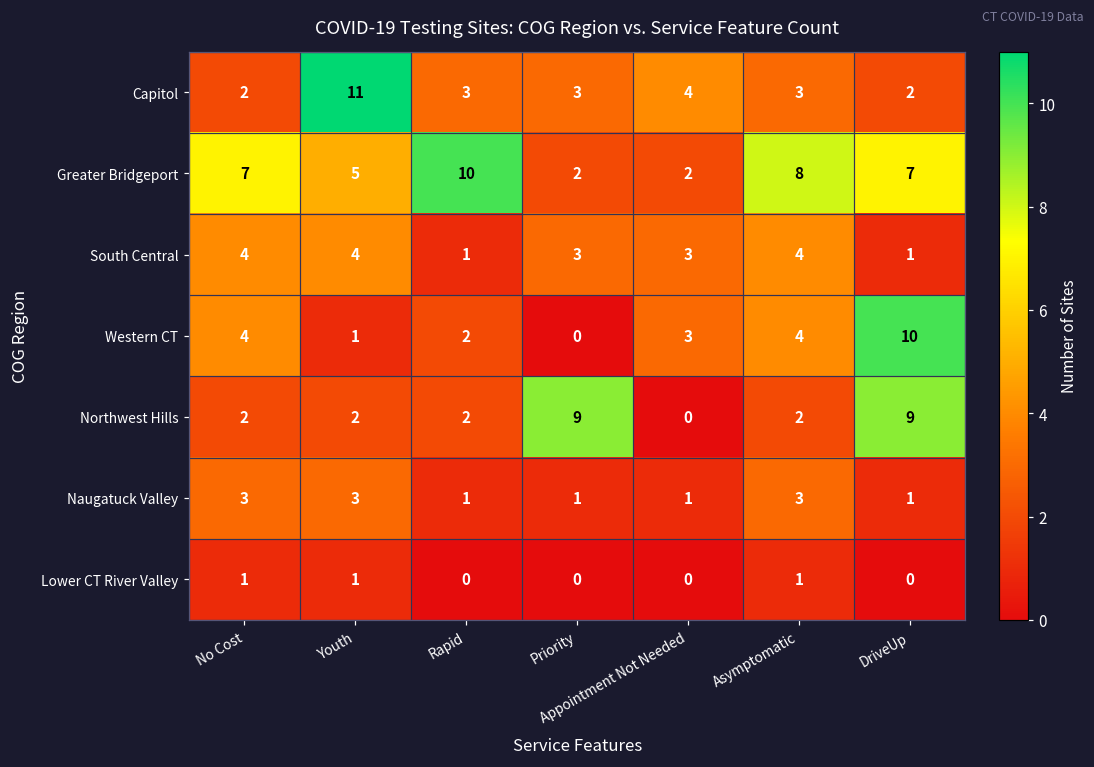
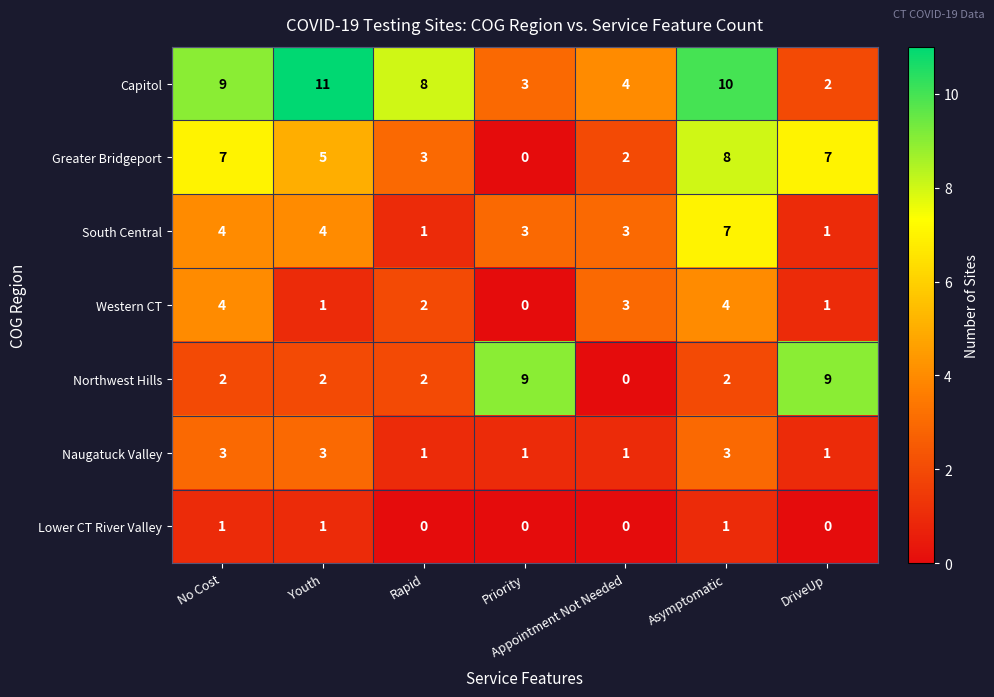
  {
    "Capitol": {
-     "No Cost": 2,
+     "No Cost": 9,
      "Youth": 11,
-     "Rapid": 3,
+     "Rapid": 8,
      "Priority": 3,
      "Appointment Not Needed": 4,
-     "Asymptomatic": 3,
+     "Asymptomatic": 10,
      "DriveUp": 2
    },
    "Greater Bridgeport": {
      "No Cost": 7,
      "Youth": 5,
-     "Rapid": 10,
-     "Priority": 2,
+     "Rapid": 3,
+     "Priority": 0,
      "Appointment Not Needed": 2,
      "Asymptomatic": 8,
      "DriveUp": 7
    },
    "South Central": {
      "No Cost": 4,
      "Youth": 4,
      "Rapid": 1,
      "Priority": 3,
      "Appointment Not Needed": 3,
-     "Asymptomatic": 4,
+     "Asymptomatic": 7,
      "DriveUp": 1
    },
    "Western CT": {
      "No Cost": 4,
      "Youth": 1,
      "Rapid": 2,
      "Priority": 0,
      "Appointment Not Needed": 3,
      "Asymptomatic": 4,
-     "DriveUp": 10
+     "DriveUp": 1
    },
    "Northwest Hills": {
      "No Cost": 2,
      "Youth": 2,
      "Rapid": 2,
      "Priority": 9,
      "Appointment Not Needed": 0,
      "Asymptomatic": 2,
      "DriveUp": 9
    },
    "Naugatuck Valley": {
      "No Cost": 3,
      "Youth": 3,
      "Rapid": 1,
      "Priority": 1,
      "Appointment Not Needed": 1,
      "Asymptomatic": 3,
      "DriveUp": 1
    },
    "Lower CT River Valley": {
      "No Cost": 1,
      "Youth": 1,
      "Rapid": 0,
      "Priority": 0,
      "Appointment Not Needed": 0,
      "Asymptomatic": 1,
      "DriveUp": 0
    }
  }
